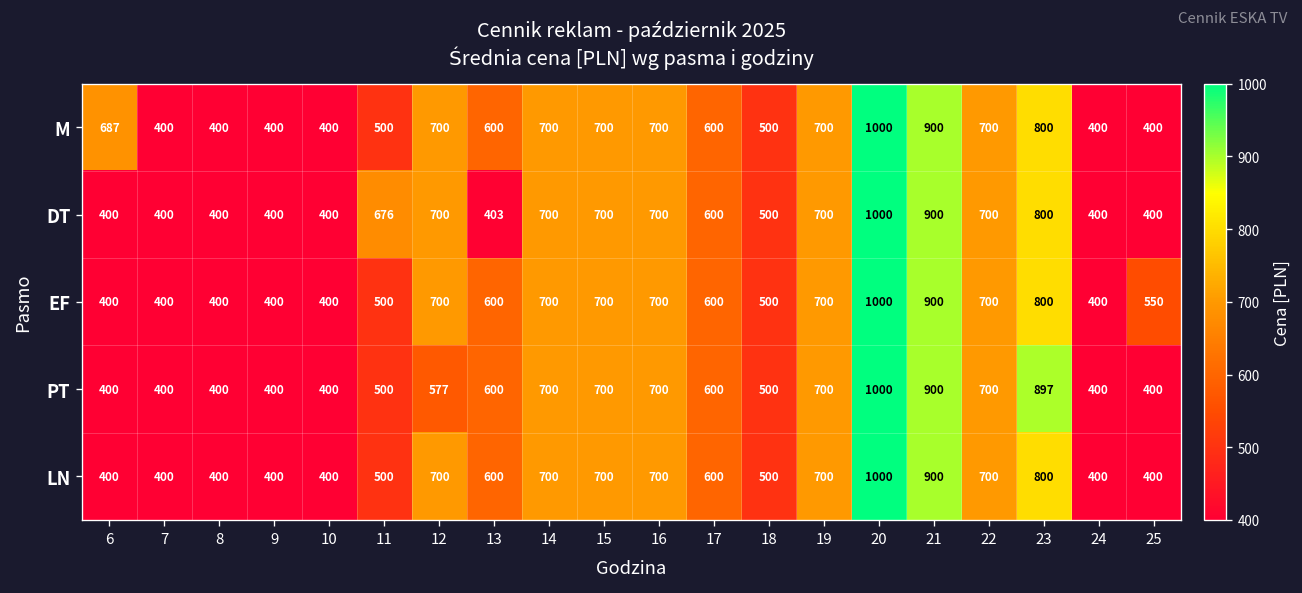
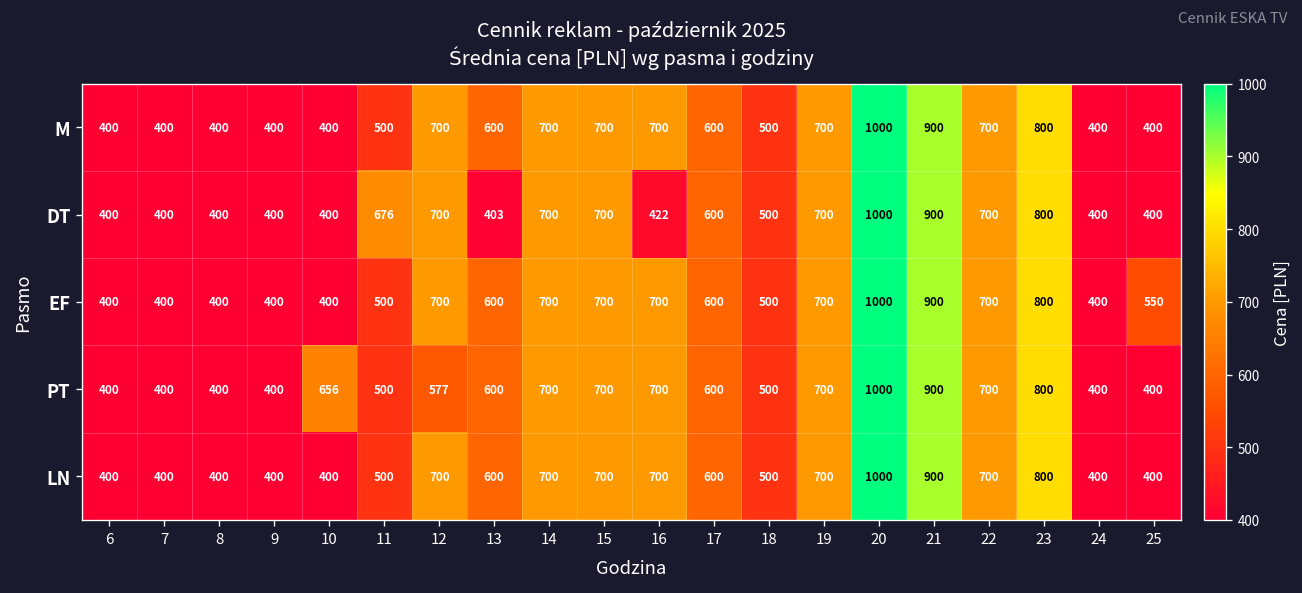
  {
    "M": {
-     "6": 687,
+     "6": 400,
      "7": 400,
      "8": 400,
      "9": 400,
      "10": 400,
      "11": 500,
      "12": 700,
      "13": 600,
      "14": 700,
      "15": 700,
      "16": 700,
      "17": 600,
      "18": 500,
      "19": 700,
      "20": 1000,
      "21": 900,
      "22": 700,
      "23": 800,
      "24": 400,
      "25": 400
    },
    "DT": {
      "6": 400,
      "7": 400,
      "8": 400,
      "9": 400,
      "10": 400,
      "11": 676,
      "12": 700,
      "13": 403,
      "14": 700,
      "15": 700,
-     "16": 700,
+     "16": 422,
      "17": 600,
      "18": 500,
      "19": 700,
      "20": 1000,
      "21": 900,
      "22": 700,
      "23": 800,
      "24": 400,
      "25": 400
    },
    "EF": {
      "6": 400,
      "7": 400,
      "8": 400,
      "9": 400,
      "10": 400,
      "11": 500,
      "12": 700,
      "13": 600,
      "14": 700,
      "15": 700,
      "16": 700,
      "17": 600,
      "18": 500,
      "19": 700,
      "20": 1000,
      "21": 900,
      "22": 700,
      "23": 800,
      "24": 400,
      "25": 550
    },
    "PT": {
      "6": 400,
      "7": 400,
      "8": 400,
      "9": 400,
-     "10": 400,
+     "10": 656,
      "11": 500,
      "12": 577,
      "13": 600,
      "14": 700,
      "15": 700,
      "16": 700,
      "17": 600,
      "18": 500,
      "19": 700,
      "20": 1000,
      "21": 900,
      "22": 700,
-     "23": 897,
+     "23": 800,
      "24": 400,
      "25": 400
    },
    "LN": {
      "6": 400,
      "7": 400,
      "8": 400,
      "9": 400,
      "10": 400,
      "11": 500,
      "12": 700,
      "13": 600,
      "14": 700,
      "15": 700,
      "16": 700,
      "17": 600,
      "18": 500,
      "19": 700,
      "20": 1000,
      "21": 900,
      "22": 700,
      "23": 800,
      "24": 400,
      "25": 400
    }
  }
